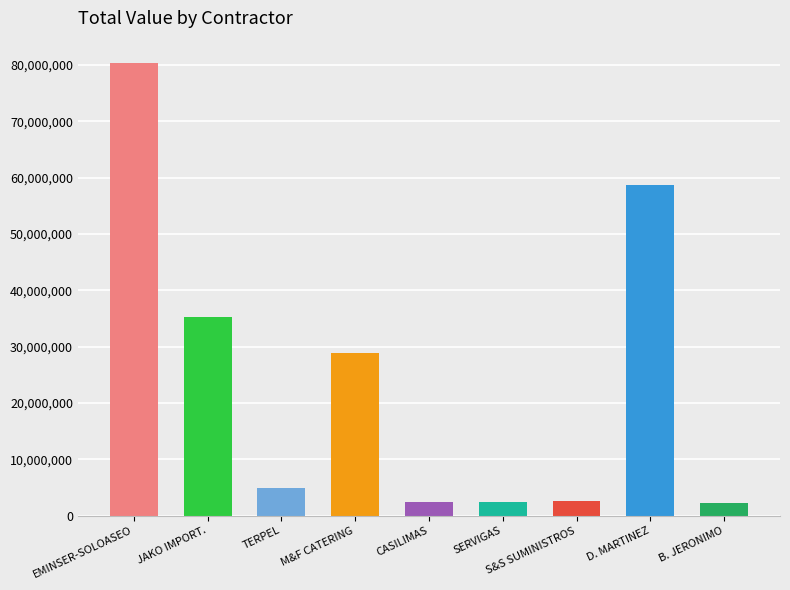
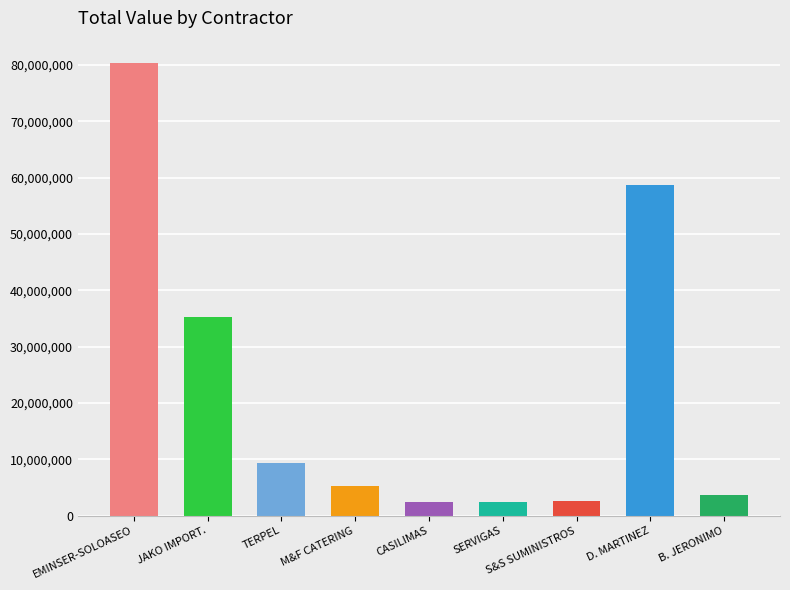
  {
    "EMINSER-SOLOASEO": "80,000,000",
    "JAKO IMPORT.": "35,000,000",
-   "TERPEL": "5,000,000",
-   "M&F CATERING": "29,000,000",
+   "TERPEL": "9,000,000",
+   "M&F CATERING": "5,000,000",
    "CASILIMAS": "2,000,000",
    "SERVIGAS": "2,000,000",
    "S&S SUMINISTROS": "3,000,000",
    "D. MARTINEZ": "59,000,000",
-   "B. JERONIMO": "2,000,000"
+   "B. JERONIMO": "4,000,000"
  }
